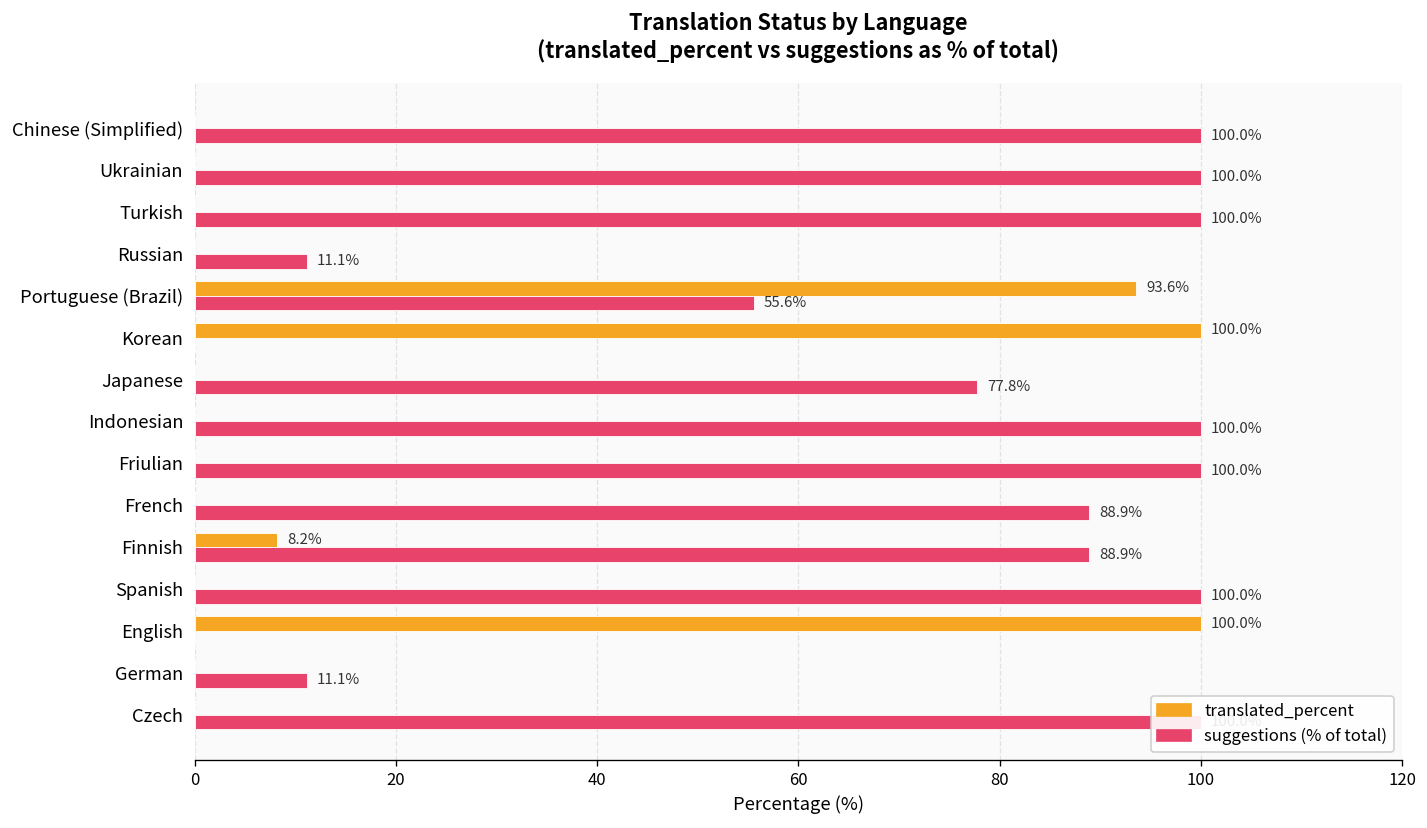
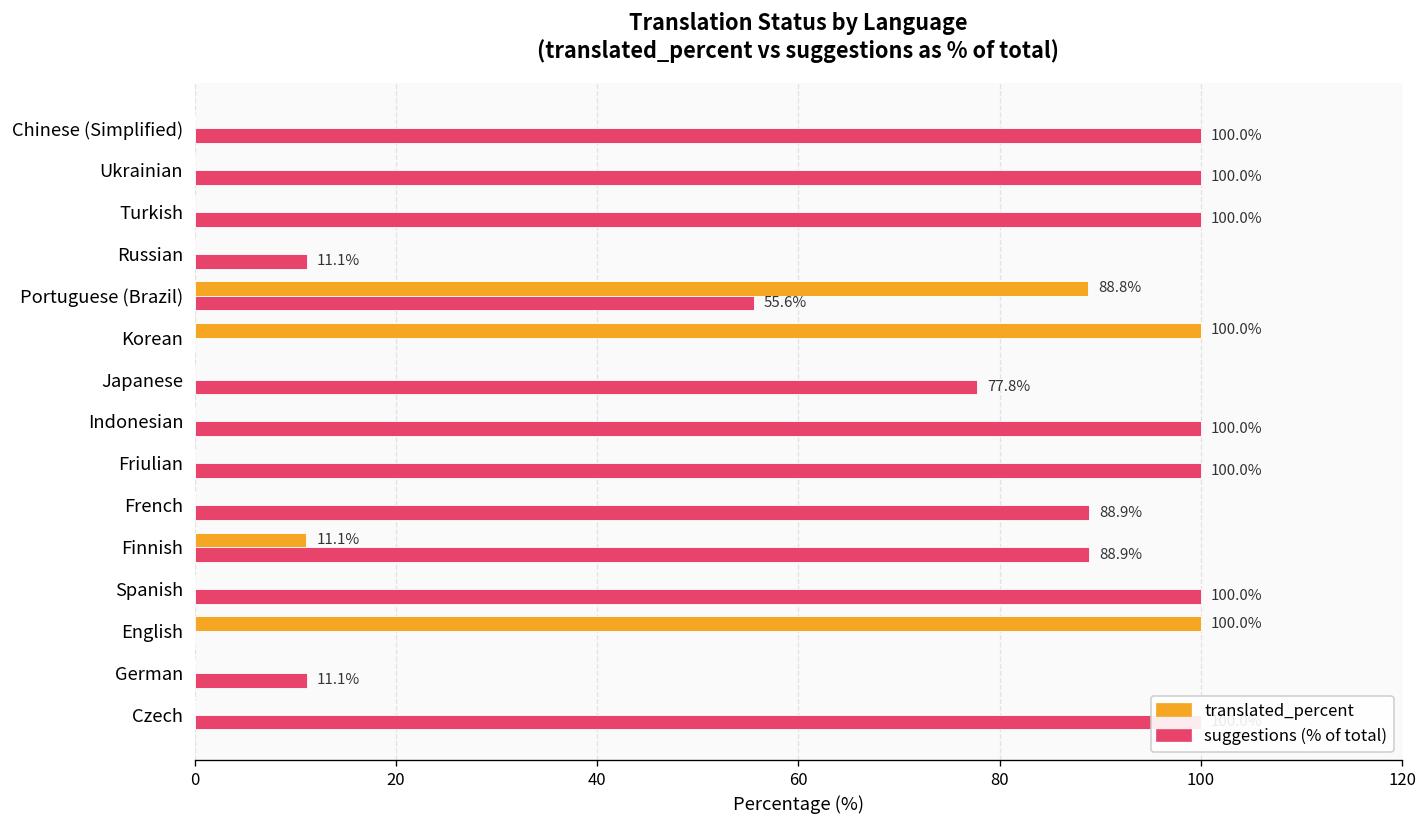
  {
    "translated_percent": {
-     "Portuguese (Brazil)": "93.6%",
+     "Portuguese (Brazil)": "88.8%",
      "Korean": "100.0%",
-     "Finnish": "8.2%",
+     "Finnish": "11.1%",
      "English": "100.0%"
    }
  }
